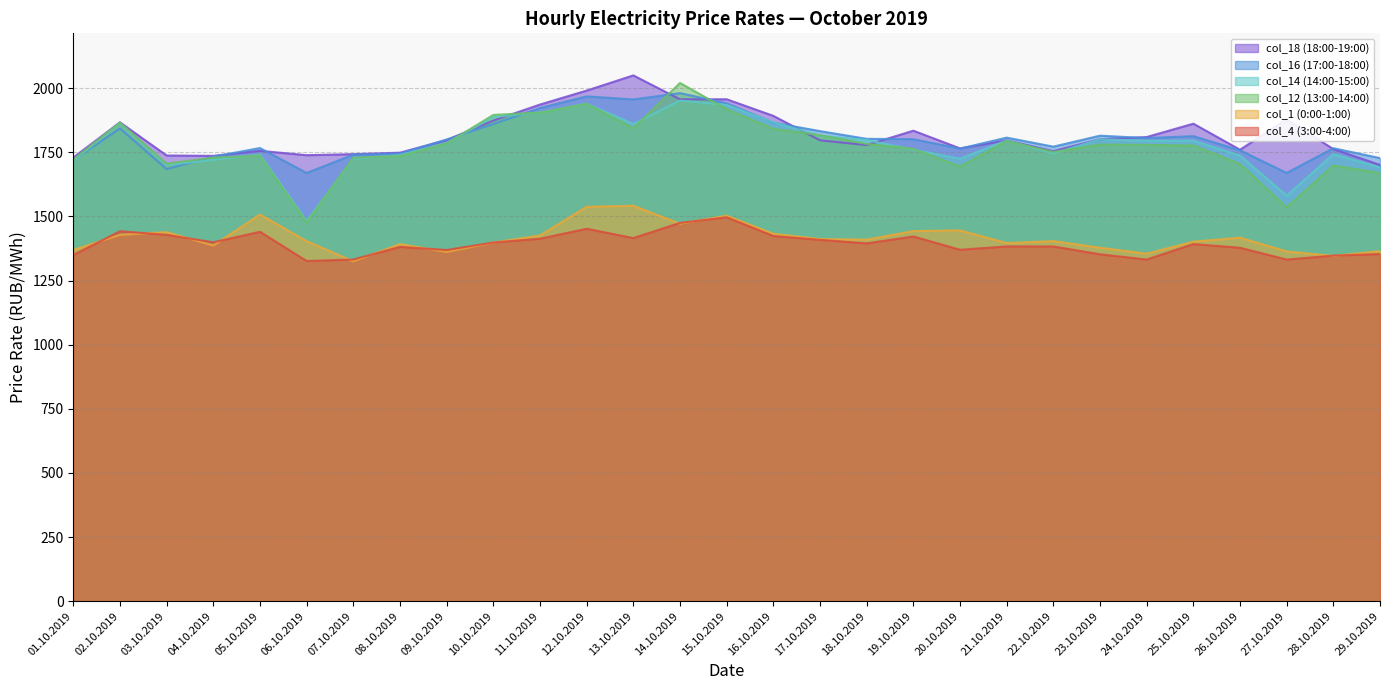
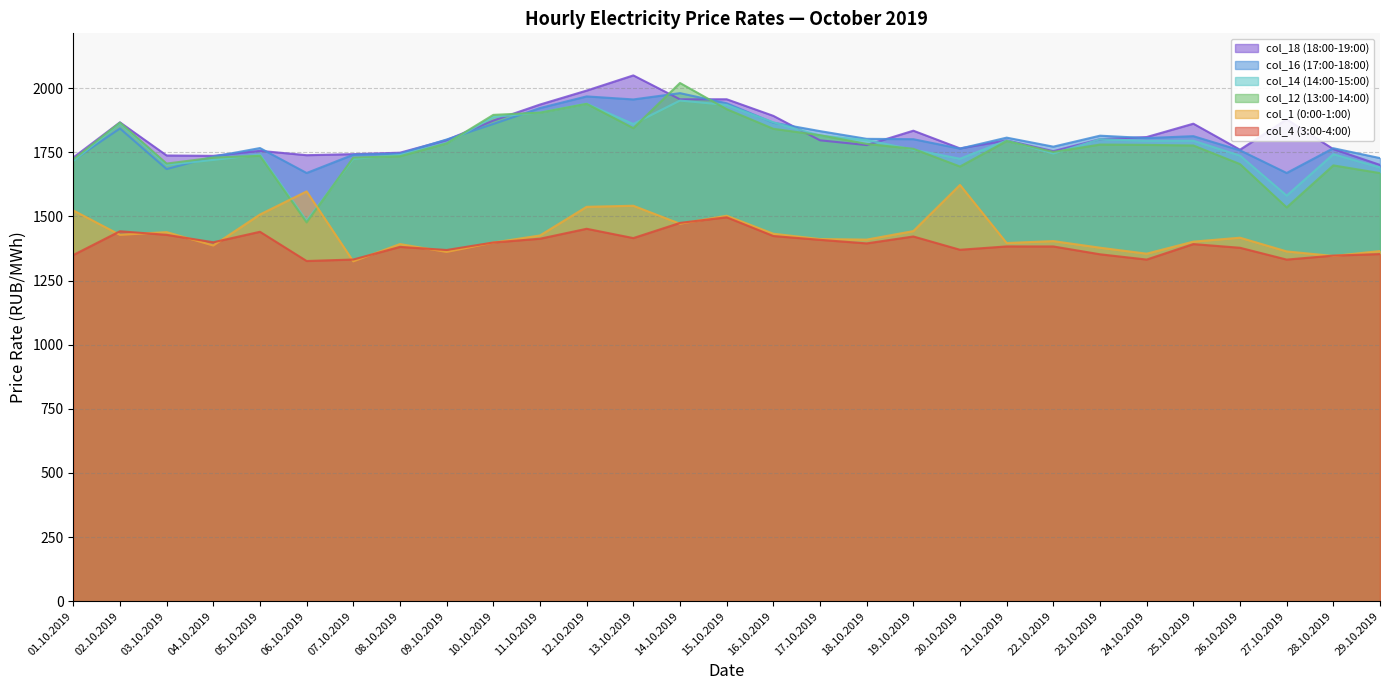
  {
    "col_18 (18:00-19:00)": {
      "03.10.2019": 1740,
      "05.10.2019": 1760,
      "06.10.2019": 1740,
      "10.10.2019": 1870,
      "11.10.2019": 1940,
      "12.10.2019": 1990,
      "13.10.2019": 2050,
      "15.10.2019": 1960,
      "16.10.2019": 1890,
      "17.10.2019": 1800,
      "19.10.2019": 1830,
      "25.10.2019": 1860,
      "29.10.2019": 1700
    },
    "col_12 (13:00-14:00)": {
      "13.10.2019": 1840,
      "14.10.2019": 2020,
      "15.10.2019": 1920,
      "16.10.2019": 1840,
      "20.10.2019": 1690,
      "23.10.2019": 1780,
      "24.10.2019": 1780,
      "25.10.2019": 1780,
      "26.10.2019": 1700,
      "27.10.2019": 1540,
      "28.10.2019": 1700,
      "29.10.2019": 1670
    },
    "col_1 (0:00-1:00)": {
-     "01.10.2019": 1370,
+     "01.10.2019": 1520,
      "02.10.2019": 1430,
      "03.10.2019": 1440,
      "04.10.2019": 1390,
      "05.10.2019": 1510,
-     "06.10.2019": 1400,
+     "06.10.2019": 1600,
      "08.10.2019": 1390,
      "11.10.2019": 1430,
      "12.10.2019": 1540,
      "13.10.2019": 1540,
      "18.10.2019": 1410,
      "19.10.2019": 1440,
-     "20.10.2019": 1450,
+     "20.10.2019": 1620,
      "21.10.2019": 1400,
      "22.10.2019": 1400,
      "23.10.2019": 1380,
      "24.10.2019": 1350,
      "26.10.2019": 1420,
      "27.10.2019": 1360,
      "29.10.2019": 1370
    },
    "col_4 (3:00-4:00)": {
      "01.10.2019": 1350,
      "02.10.2019": 1440,
      "03.10.2019": 1430,
      "04.10.2019": 1400,
      "05.10.2019": 1440,
      "06.10.2019": 1330,
      "08.10.2019": 1380,
      "11.10.2019": 1410,
      "12.10.2019": 1450,
      "13.10.2019": 1420,
      "18.10.2019": 1390,
      "19.10.2019": 1420,
      "20.10.2019": 1370,
      "21.10.2019": 1380,
      "22.10.2019": 1380,
      "23.10.2019": 1350,
      "24.10.2019": 1330,
      "26.10.2019": 1380,
      "27.10.2019": 1330,
      "29.10.2019": 1350
    }
  }
